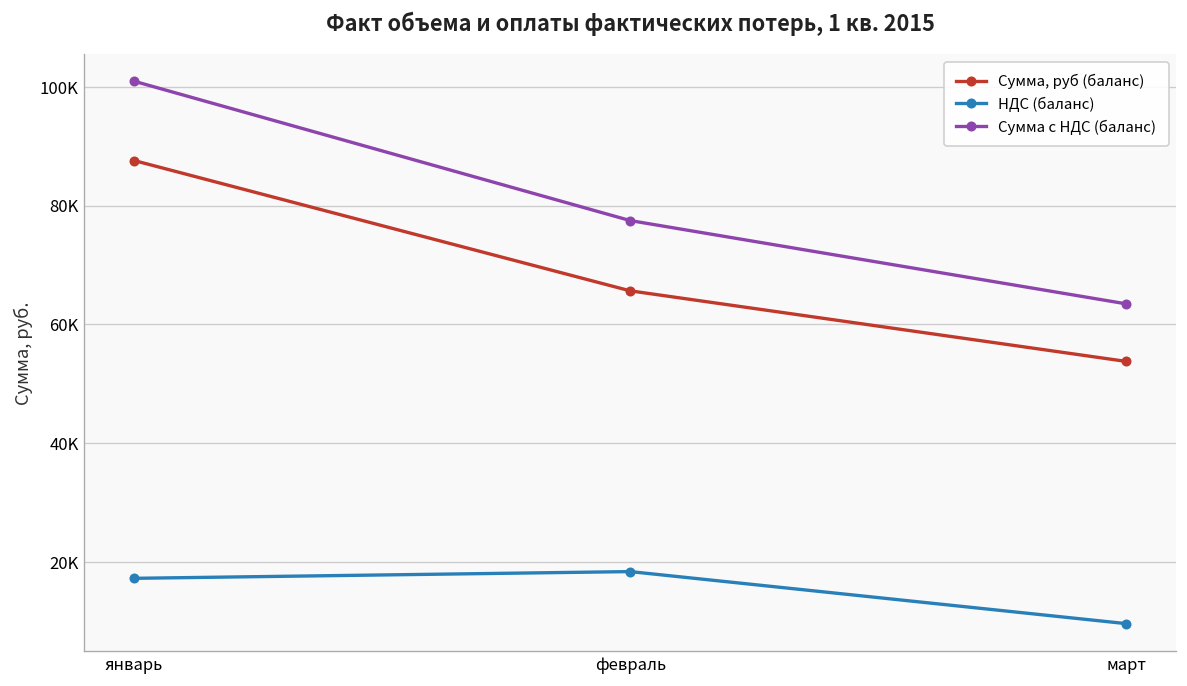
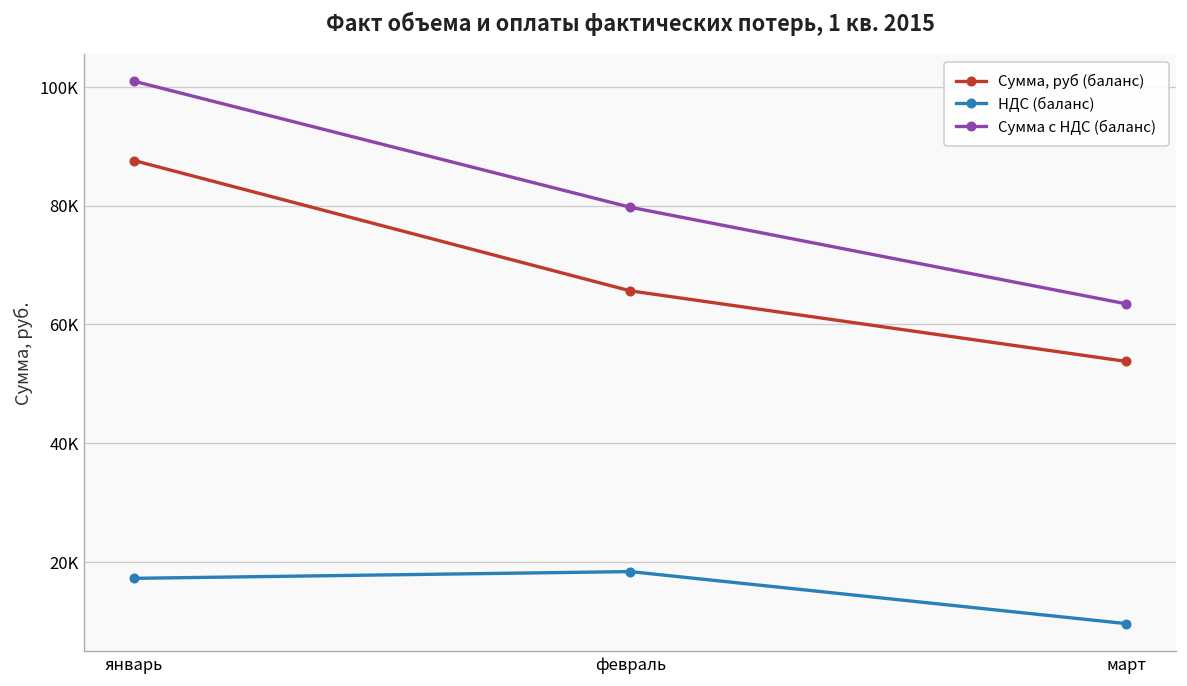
  {
    "Сумма, руб (баланс)": {
      "январь": 88000,
      "февраль": 66000,
      "март": 54000
    },
    "НДС (баланс)": {
      "январь": 17000,
      "февраль": 18000,
      "март": 10000
    },
    "Сумма с НДС (баланс)": {
      "январь": 101000,
-     "февраль": 77000,
+     "февраль": 80000,
      "март": 63000
    }
  }
